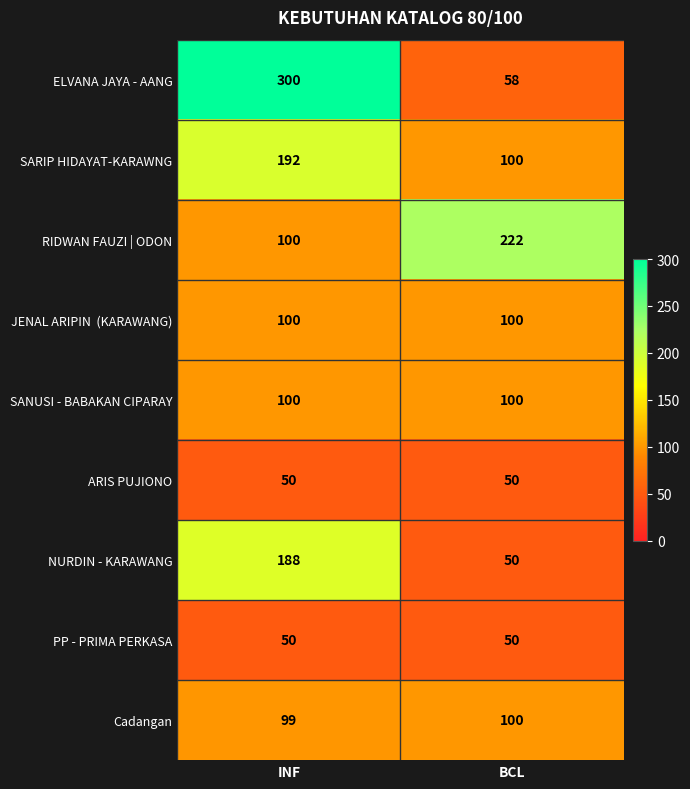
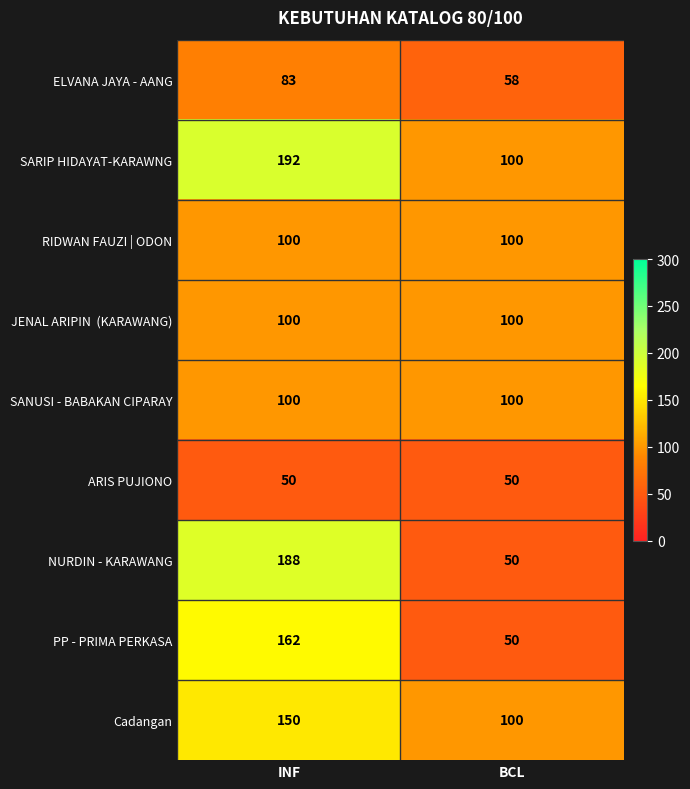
  {
    "ELVANA JAYA - AANG": {
-     "INF": 300,
+     "INF": 83,
      "BCL": 58
    },
    "SARIP HIDAYAT-KARAWNG": {
      "INF": 192,
      "BCL": 100
    },
    "RIDWAN FAUZI | ODON": {
      "INF": 100,
-     "BCL": 222
+     "BCL": 100
    },
    "JENAL ARIPIN (KARAWANG)": {
      "INF": 100,
      "BCL": 100
    },
    "SANUSI - BABAKAN CIPARAY": {
      "INF": 100,
      "BCL": 100
    },
    "ARIS PUJIONO": {
      "INF": 50,
      "BCL": 50
    },
    "NURDIN - KARAWANG": {
      "INF": 188,
      "BCL": 50
    },
    "PP - PRIMA PERKASA": {
-     "INF": 50,
+     "INF": 162,
      "BCL": 50
    },
    "Cadangan": {
-     "INF": 99,
+     "INF": 150,
      "BCL": 100
    }
  }
